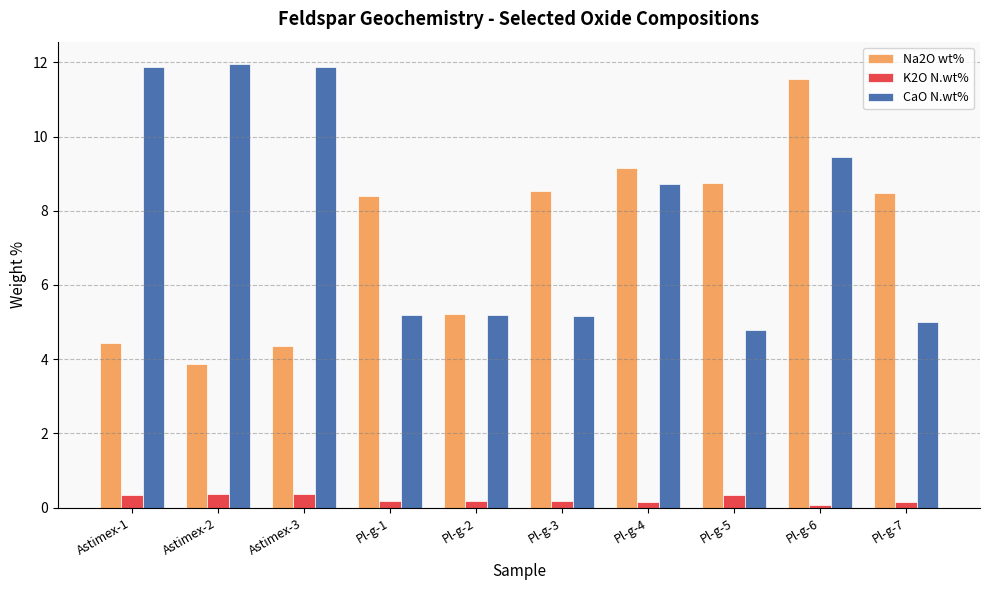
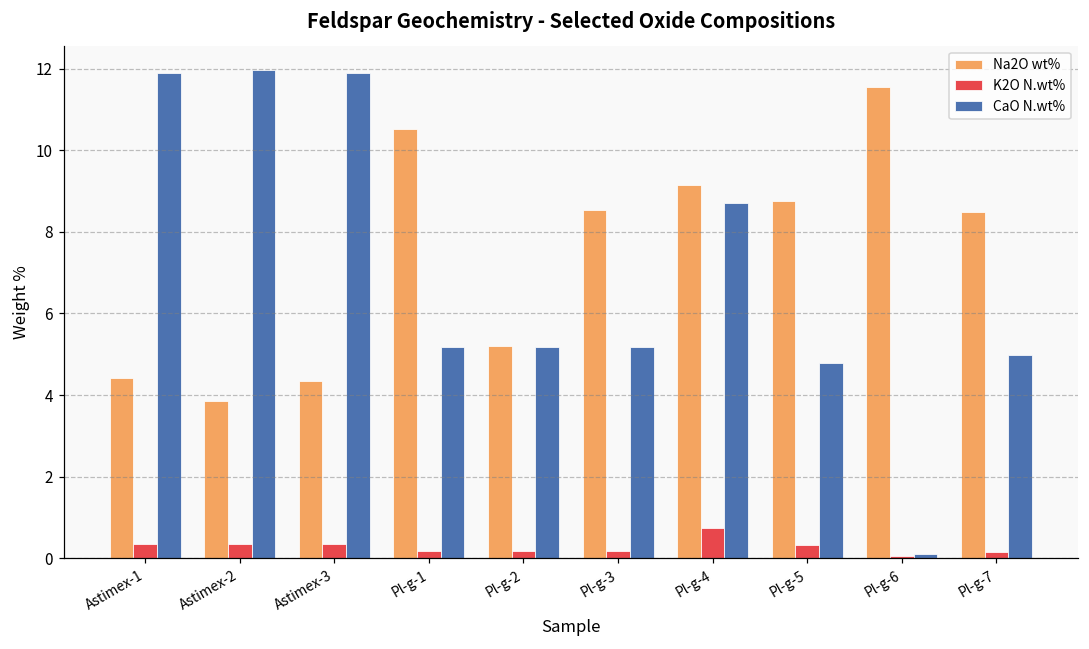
  {
    "Na2O wt%": {
      "Astimex-1": 4.4,
      "Astimex-2": 3.9,
      "Astimex-3": 4.3,
-     "Pl-g-1": 8.4,
+     "Pl-g-1": 10.5,
      "Pl-g-2": 5.2,
      "Pl-g-3": 8.5,
      "Pl-g-4": 9.2,
      "Pl-g-5": 8.8,
      "Pl-g-6": 11.6,
      "Pl-g-7": 8.5
    },
    "K2O N.wt%": {
      "Astimex-1": 0.3,
      "Astimex-2": 0.4,
      "Astimex-3": 0.4,
      "Pl-g-1": 0.2,
      "Pl-g-2": 0.2,
      "Pl-g-3": 0.2,
-     "Pl-g-4": 0.2,
+     "Pl-g-4": 0.7,
      "Pl-g-5": 0.3,
      "Pl-g-7": 0.2
    },
    "CaO N.wt%": {
      "Astimex-1": 11.9,
      "Astimex-2": 12.0,
      "Astimex-3": 11.9,
      "Pl-g-1": 5.2,
      "Pl-g-2": 5.2,
      "Pl-g-3": 5.2,
      "Pl-g-4": 8.7,
      "Pl-g-5": 4.8,
-     "Pl-g-6": 9.4,
+     "Pl-g-6": 0.1,
      "Pl-g-7": 5.0
    }
  }
